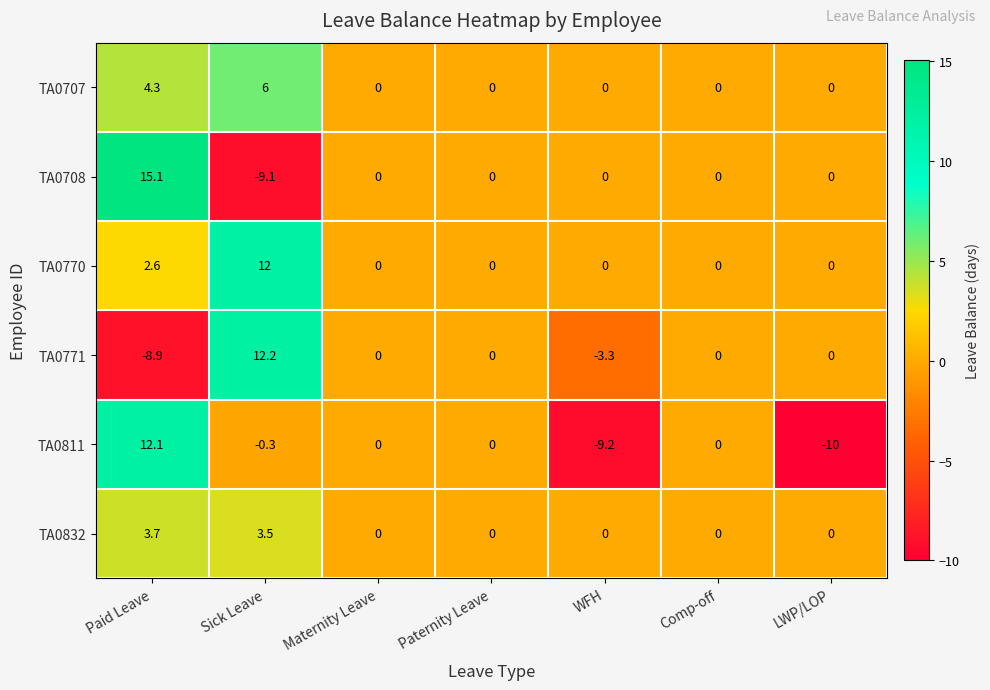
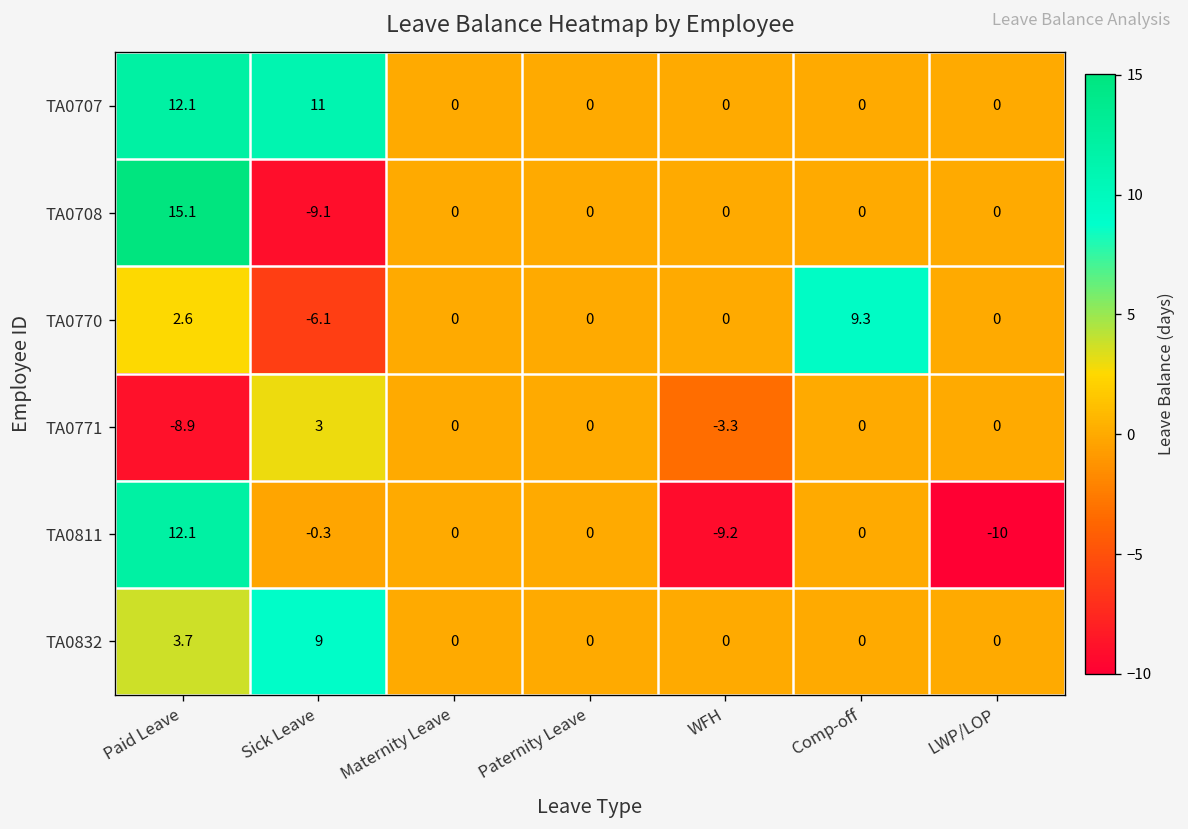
  {
    "TA0707": {
-     "Paid Leave": 4.3,
-     "Sick Leave": 6,
+     "Paid Leave": 12.1,
+     "Sick Leave": 11,
      "Maternity Leave": 0,
      "Paternity Leave": 0,
      "WFH": 0,
      "Comp-off": 0,
      "LWP/LOP": 0
    },
    "TA0708": {
      "Paid Leave": 15.1,
      "Sick Leave": -9.1,
      "Maternity Leave": 0,
      "Paternity Leave": 0,
      "WFH": 0,
      "Comp-off": 0,
      "LWP/LOP": 0
    },
    "TA0770": {
      "Paid Leave": 2.6,
-     "Sick Leave": 12,
+     "Sick Leave": -6.1,
      "Maternity Leave": 0,
      "Paternity Leave": 0,
      "WFH": 0,
-     "Comp-off": 0,
+     "Comp-off": 9.3,
      "LWP/LOP": 0
    },
    "TA0771": {
      "Paid Leave": -8.9,
-     "Sick Leave": 12.2,
+     "Sick Leave": 3,
      "Maternity Leave": 0,
      "Paternity Leave": 0,
      "WFH": -3.3,
      "Comp-off": 0,
      "LWP/LOP": 0
    },
    "TA0811": {
      "Paid Leave": 12.1,
      "Sick Leave": -0.3,
      "Maternity Leave": 0,
      "Paternity Leave": 0,
      "WFH": -9.2,
      "Comp-off": 0,
      "LWP/LOP": -10
    },
    "TA0832": {
      "Paid Leave": 3.7,
-     "Sick Leave": 3.5,
+     "Sick Leave": 9,
      "Maternity Leave": 0,
      "Paternity Leave": 0,
      "WFH": 0,
      "Comp-off": 0,
      "LWP/LOP": 0
    }
  }
